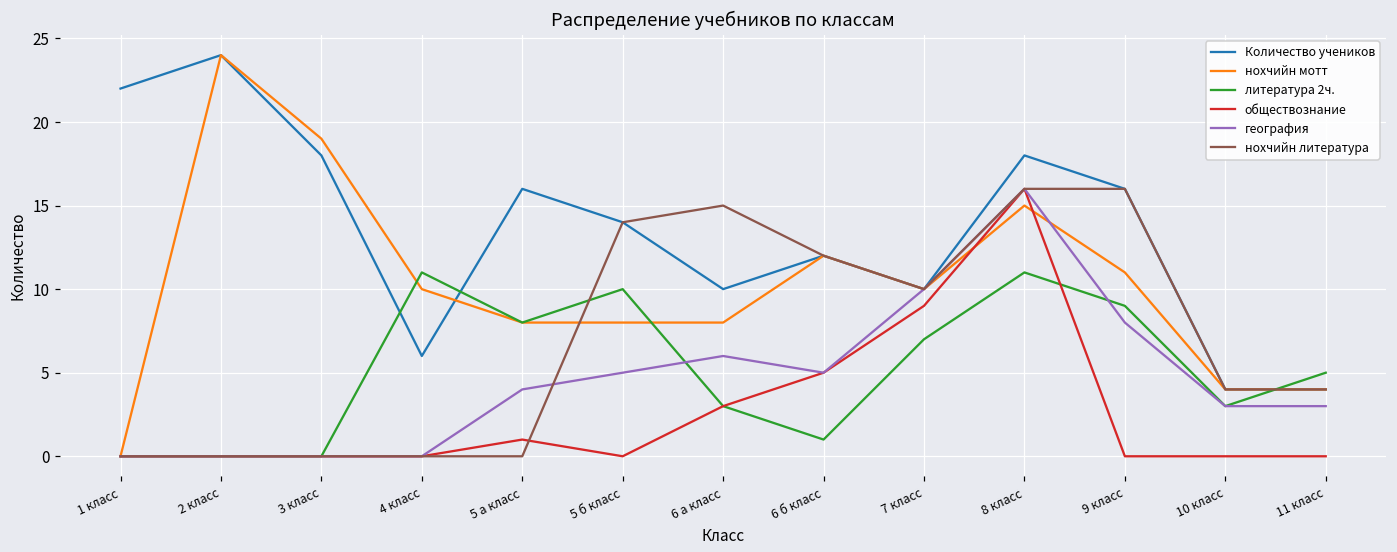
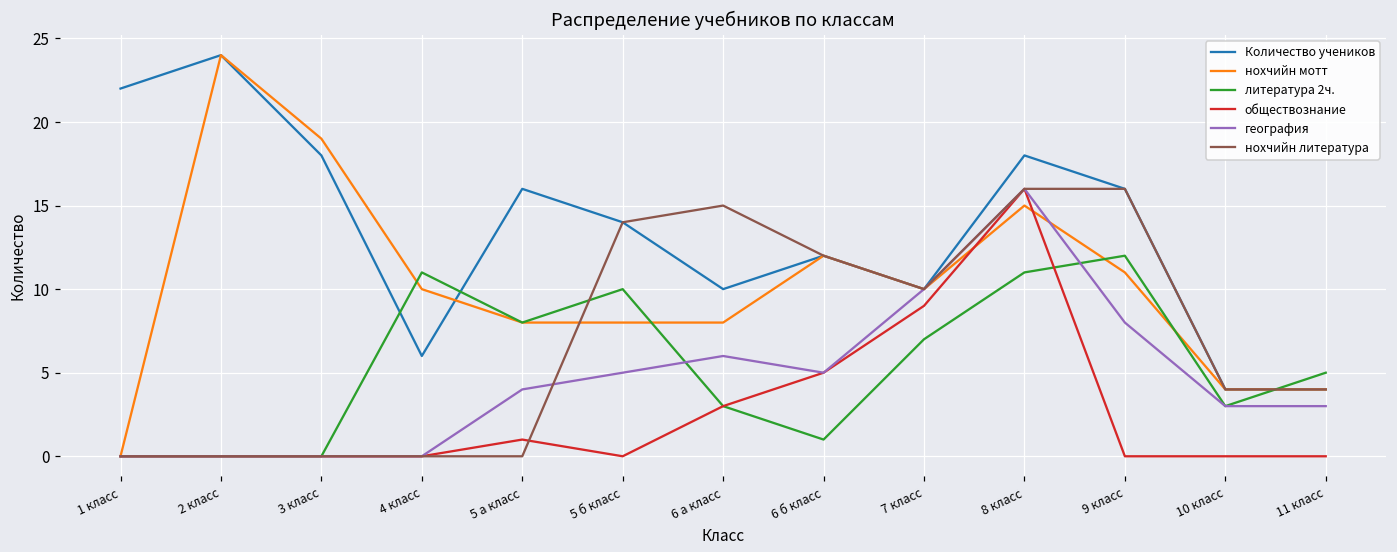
  {
    "Количество учеников": {
      "1 класс": 22,
      "3 класс": 18,
      "4 класс": 6,
      "5 а класс": 16,
      "6 а класс": 10,
      "8 класс": 18
    },
    "нохчийн мотт": {
      "3 класс": 19,
      "4 класс": 10,
      "5 б класс": 8,
      "6 а класс": 8,
      "8 класс": 15,
      "9 класс": 11
    },
    "литература 2ч.": {
      "4 класс": 11,
      "5 б класс": 10,
      "6 б класс": 1,
      "7 класс": 7,
      "8 класс": 11,
-     "9 класс": 9,
+     "9 класс": 12,
      "11 класс": 5
    },
    "обществознание": {
      "5 а класс": 1,
      "5 б класс": 0,
      "7 класс": 9,
      "9 класс": 0,
      "10 класс": 0,
      "11 класс": 0
    },
    "география": {
      "5 а класс": 4,
      "5 б класс": 5,
      "6 а класс": 6,
      "9 класс": 8,
      "11 класс": 3
    },
    "нохчийн литература": {
      "5 а класс": 0,
      "6 а класс": 15
    }
  }
